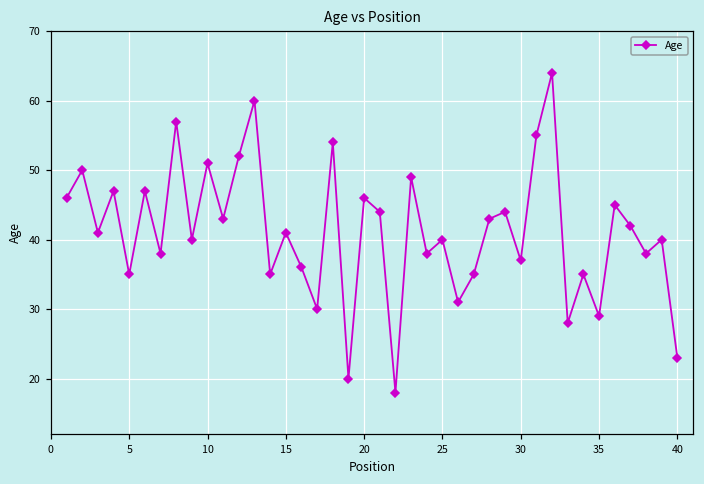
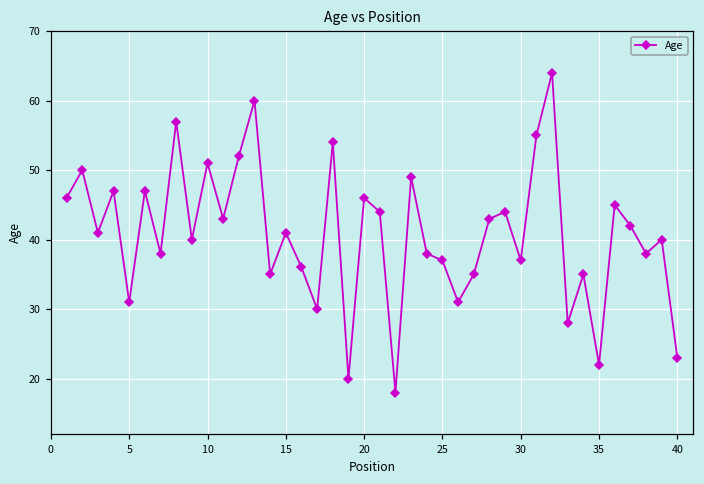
  {
-   "5": 35,
+   "5": 31,
    "10": 51,
    "15": 41,
    "20": 46,
-   "25": 40,
+   "25": 37,
    "30": 37,
-   "35": 29,
+   "35": 22,
    "40": 23
  }
